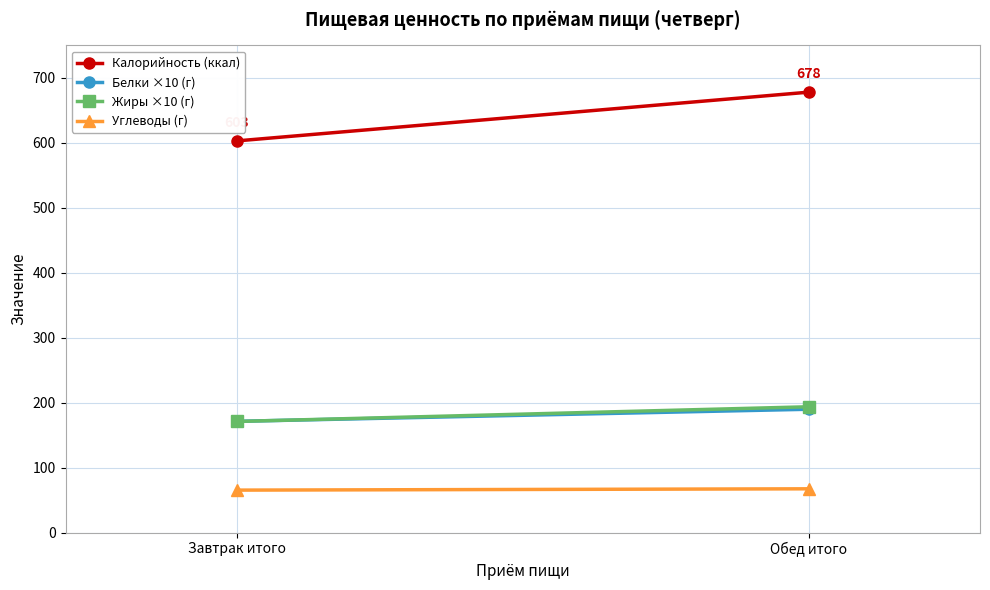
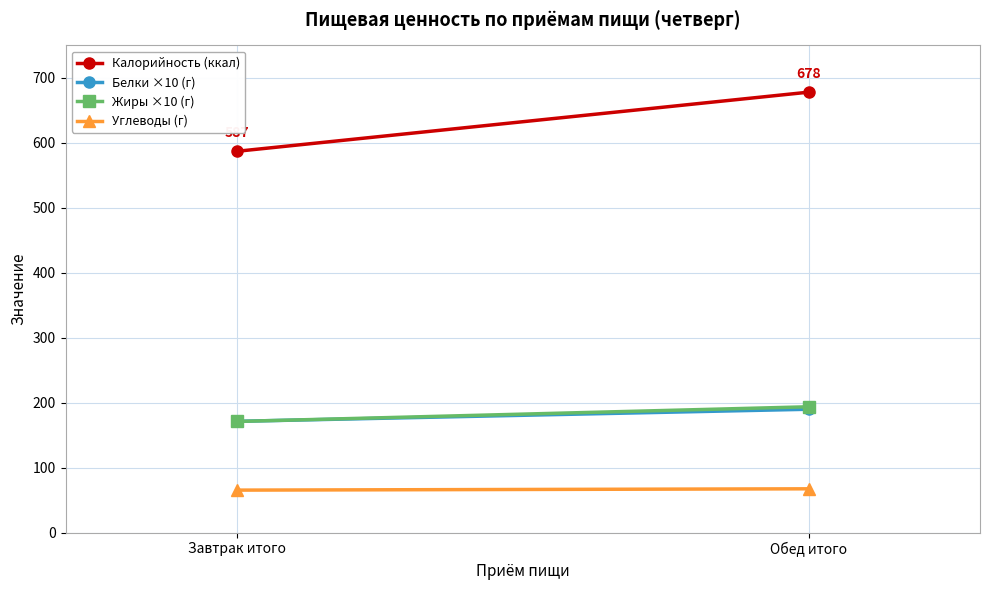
  {
    "Калорийность (ккал)": {
-     "Завтрак итого": 600
+     "Завтрак итого": 590
    },
    "Углеводы (г)": {
      "Завтрак итого": 70,
      "Обед итого": 70
    }
  }
